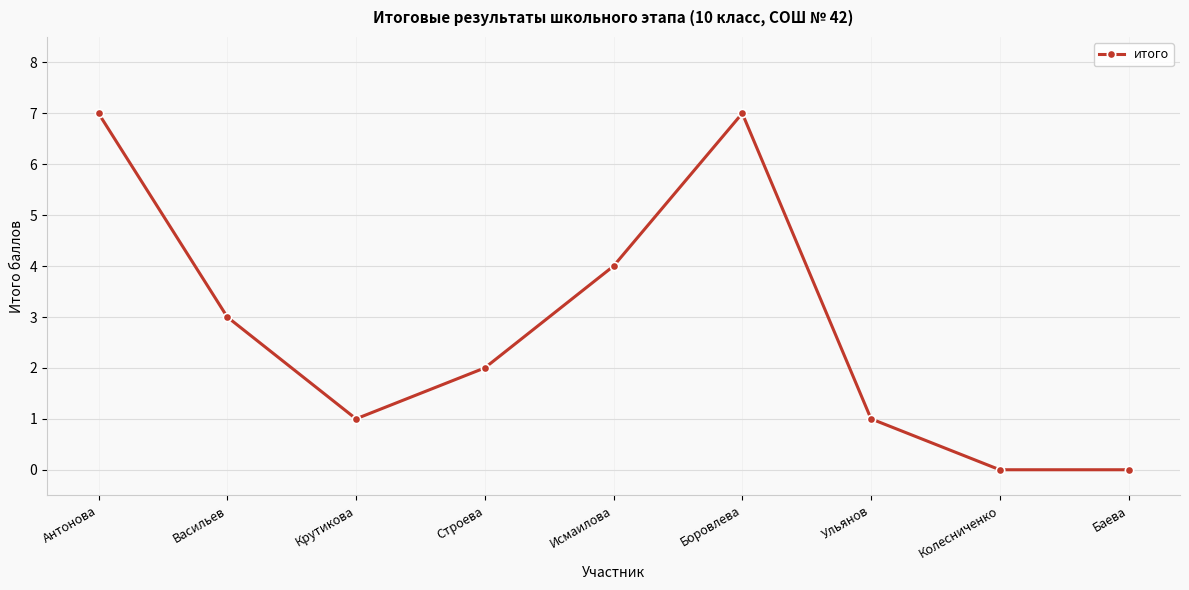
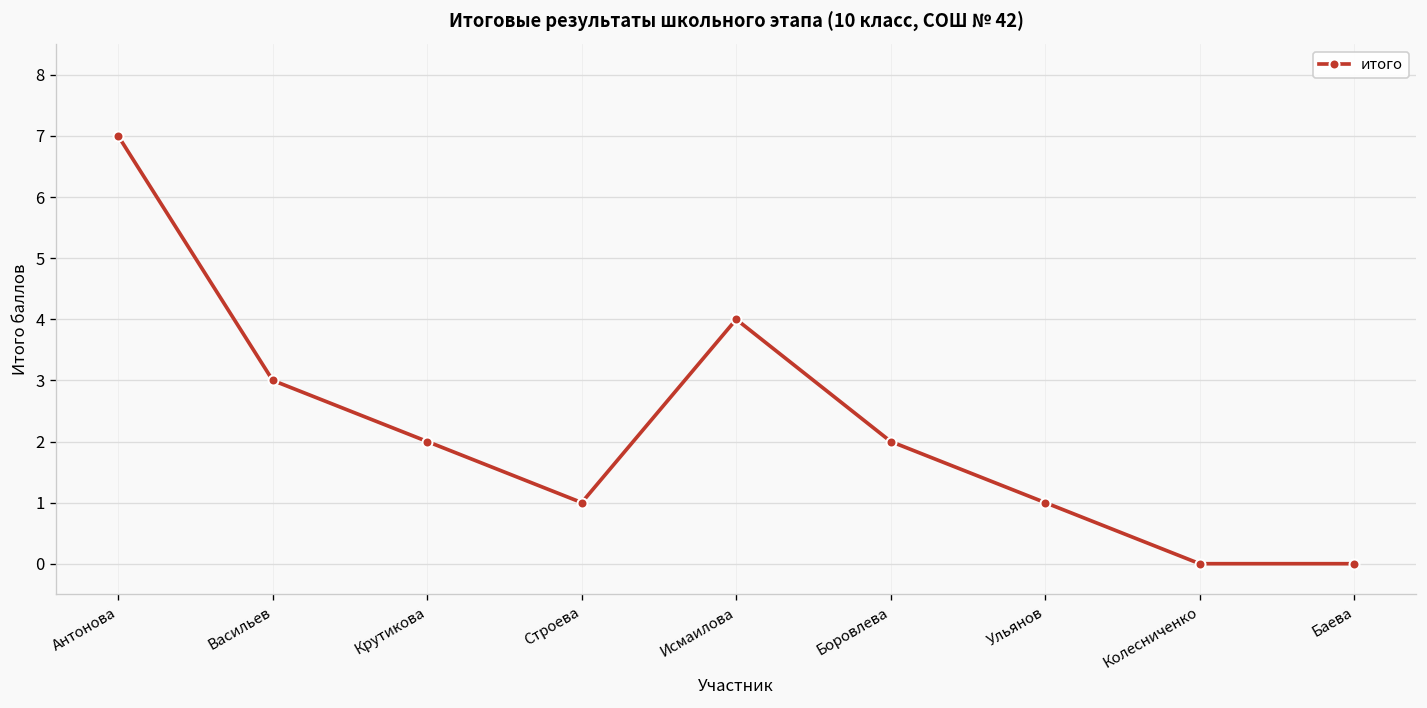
  {
    "Антонова": 7,
    "Васильев": 3,
-   "Крутикова": 1,
-   "Строева": 2,
+   "Крутикова": 2,
+   "Строева": 1,
    "Исмаилова": 4,
-   "Боровлева": 7,
+   "Боровлева": 2,
    "Ульянов": 1,
    "Колесниченко": 0,
    "Баева": 0
  }
